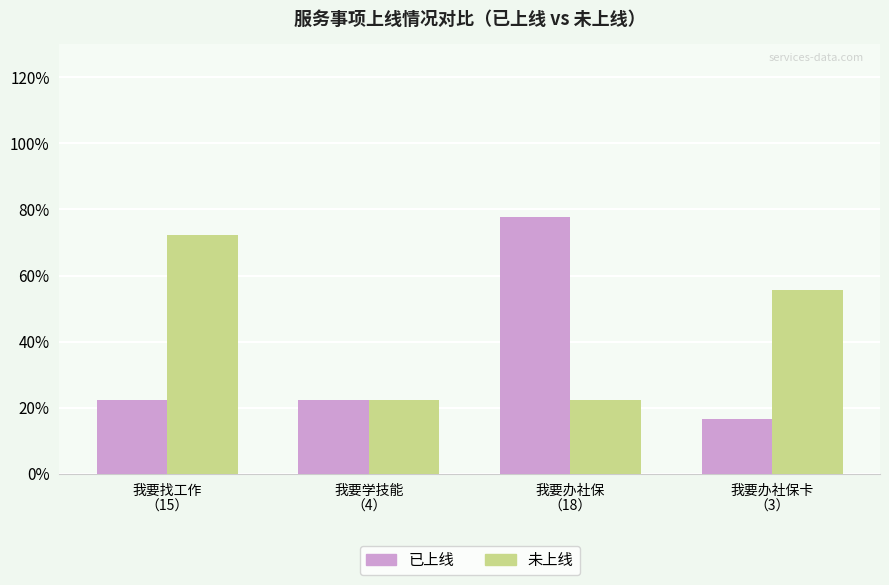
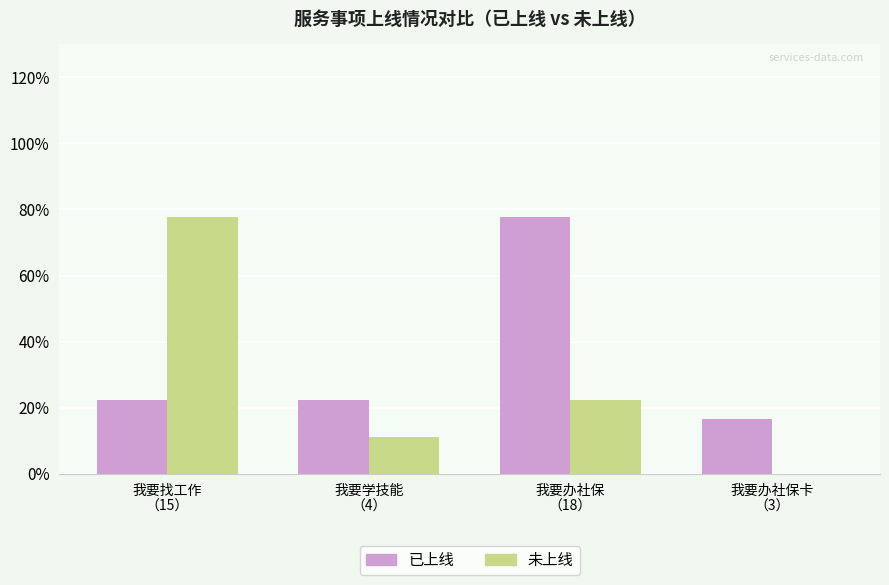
  {
    "已上线": {
      "我要找工作 （15）": "22%",
      "我要学技能 （4）": "22%",
      "我要办社保 （18）": "78%",
      "我要办社保卡 （3）": "17%"
    },
    "未上线": {
-     "我要找工作 （15）": "72%",
-     "我要学技能 （4）": "22%",
+     "我要找工作 （15）": "78%",
+     "我要学技能 （4）": "11%",
      "我要办社保 （18）": "22%",
-     "我要办社保卡 （3）": "56%"
+     "我要办社保卡 （3）": "0%"
    }
  }
